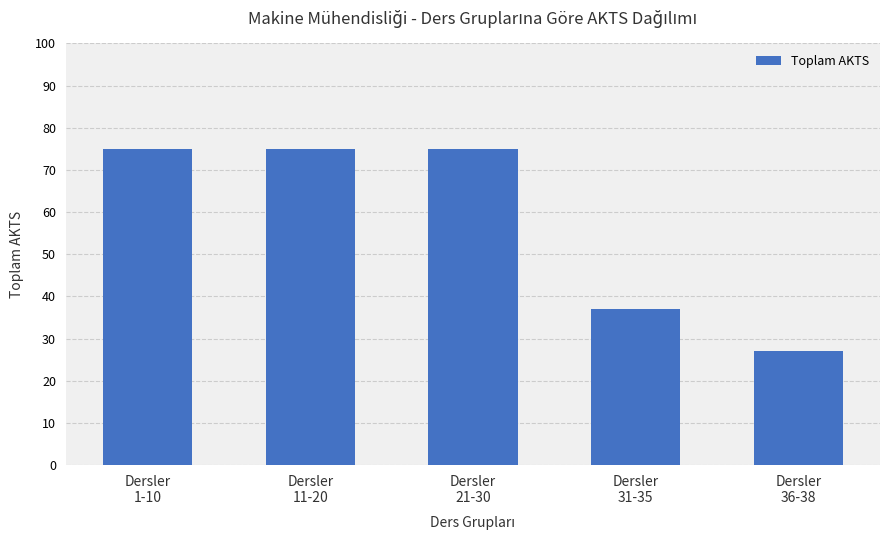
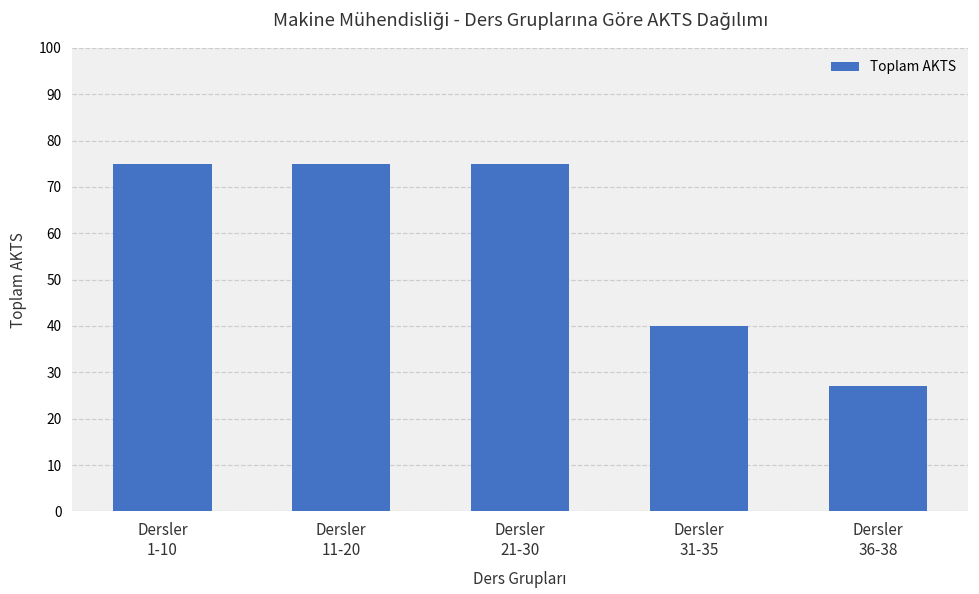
  {
    "Dersler 1-10": 75,
    "Dersler 11-20": 75,
    "Dersler 21-30": 75,
-   "Dersler 31-35": 37,
+   "Dersler 31-35": 40,
    "Dersler 36-38": 27
  }
